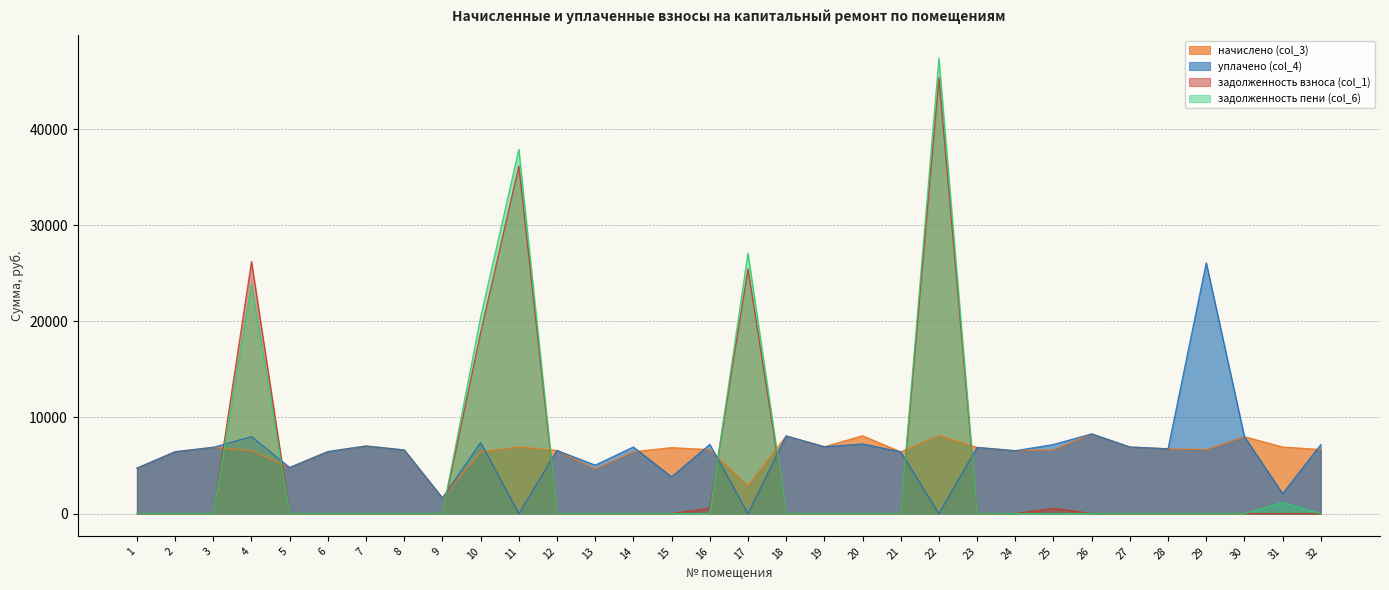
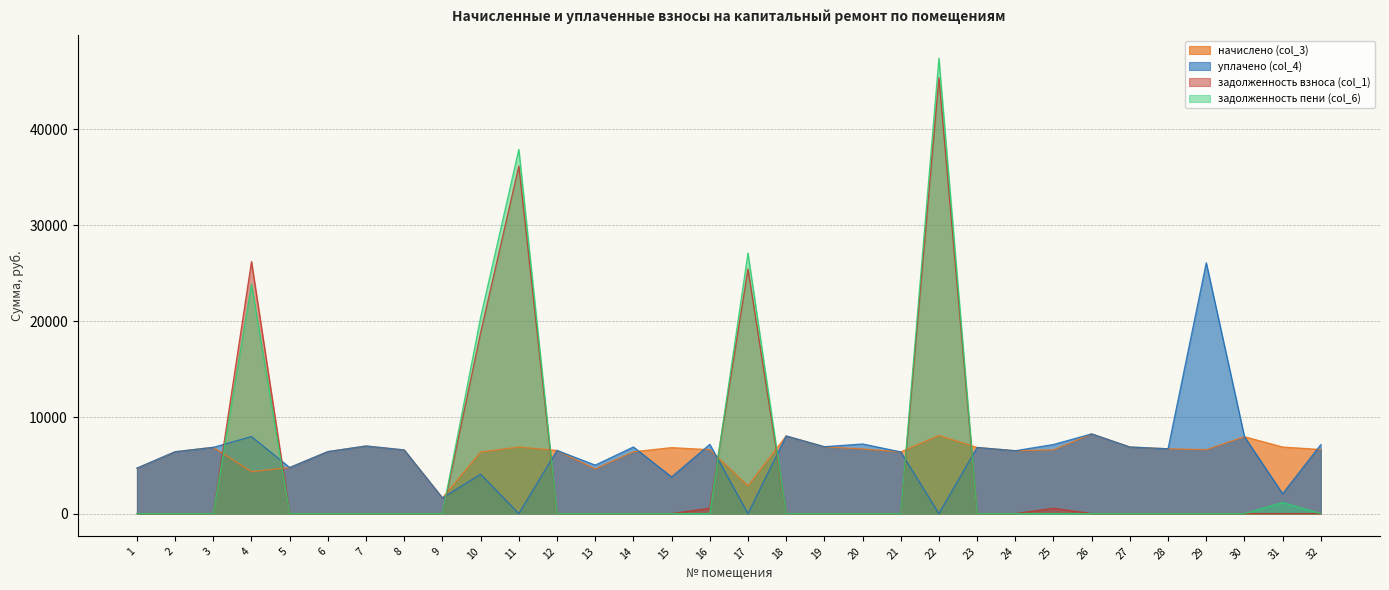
  {
    "начислено (col_3)": {
-     "4": 7000,
+     "4": 4000,
      "10": 6000,
      "11": 7000,
      "13": 5000,
      "14": 6000,
      "15": 7000,
      "16": 7000,
      "17": 3000,
-     "20": 8000,
+     "20": 7000,
      "22": 8000,
      "25": 7000,
      "29": 7000,
      "31": 7000,
      "32": 7000
    },
    "уплачено (col_4)": {
      "4": 8000,
-     "10": 7000,
+     "10": 4000,
      "11": 0,
      "13": 5000,
      "14": 7000,
      "15": 4000,
      "16": 7000,
      "17": 0,
      "20": 7000,
      "22": 0,
      "25": 7000,
      "29": 26000,
      "31": 2000,
      "32": 7000
    },
    "задолженность взноса (col_1)": {
      "4": 26000,
      "10": 19000,
      "11": 36000,
      "16": 1000,
      "17": 25000,
      "22": 45000,
      "25": 1000,
      "31": 0
    },
    "задолженность пени (col_6)": {
      "4": 24000,
      "10": 20000,
      "11": 38000,
      "16": 0,
      "17": 27000,
      "22": 47000,
      "25": 0,
      "31": 1000
    }
  }
